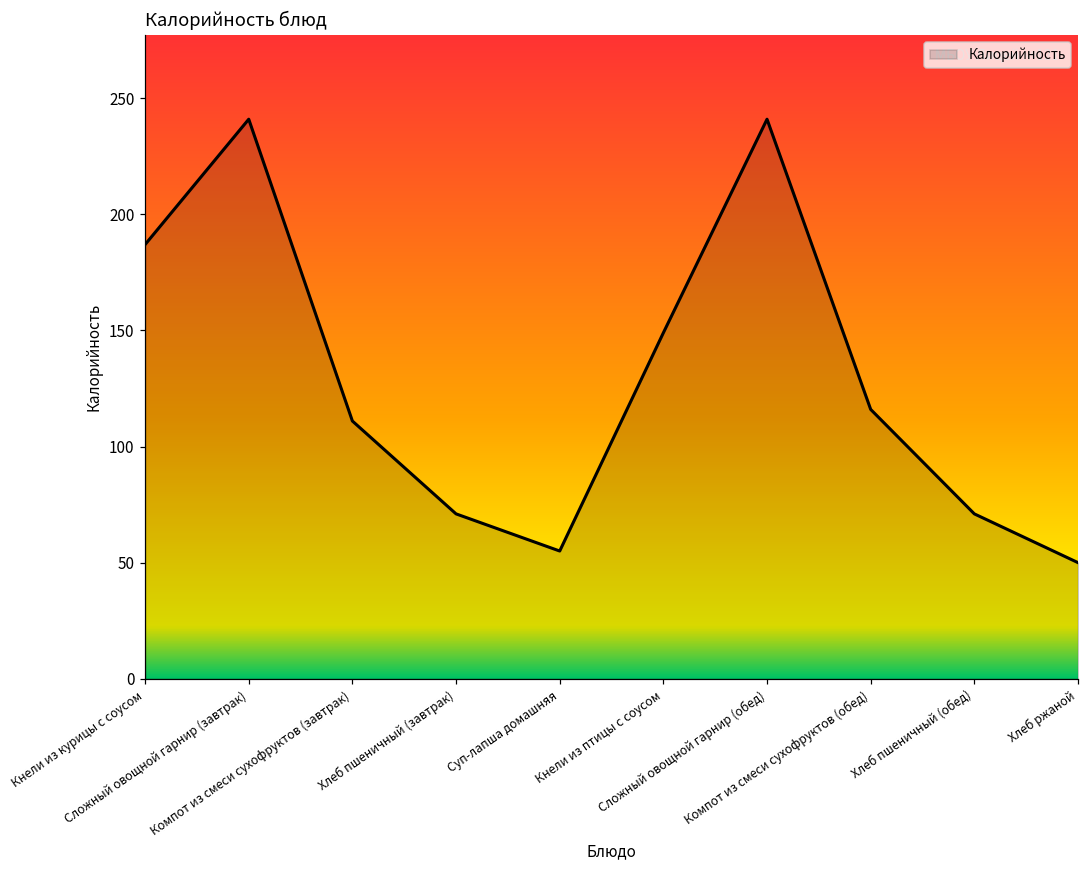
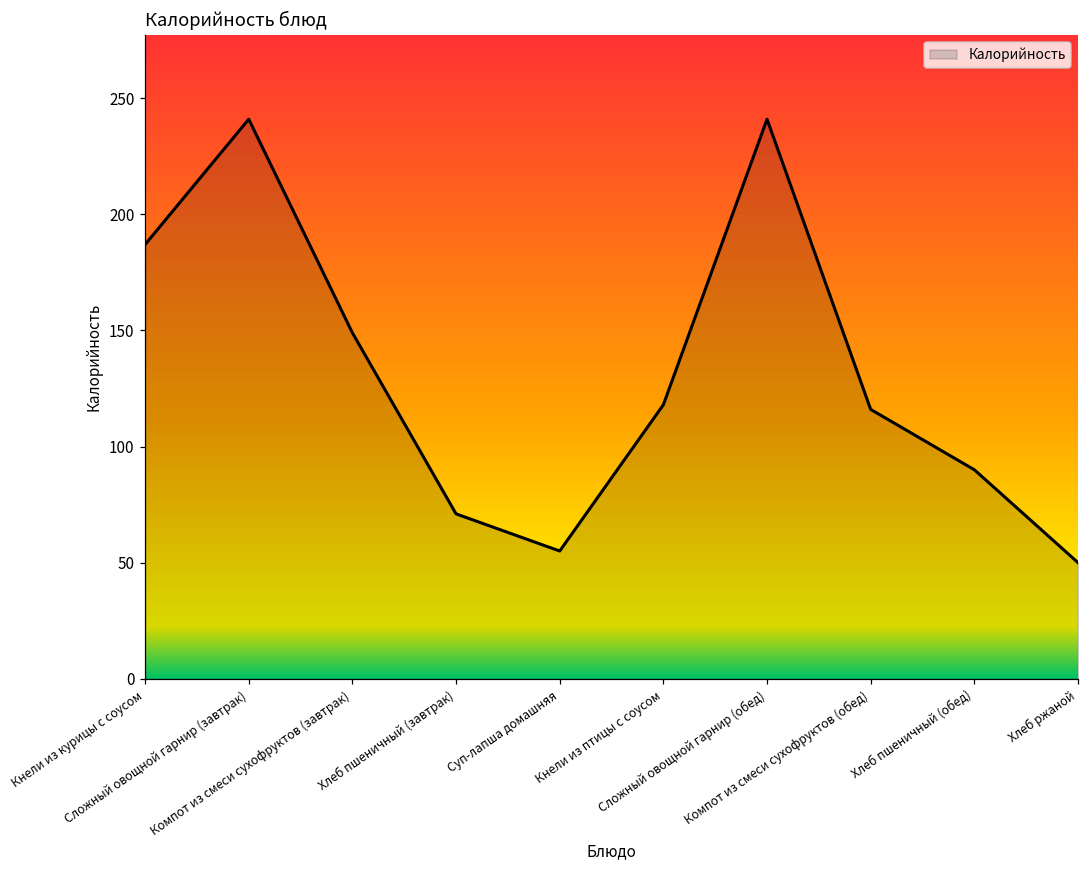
  {
    "Кнели из курицы с соусом": 187,
    "Сложный овощной гарнир (завтрак)": 241,
-   "Компот из смеси сухофруктов (завтрак)": 111,
+   "Компот из смеси сухофруктов (завтрак)": 149,
    "Хлеб пшеничный (завтрак)": 71,
    "Суп-лапша домашняя": 55,
-   "Кнели из птицы с соусом": 149,
+   "Кнели из птицы с соусом": 118,
    "Сложный овощной гарнир (обед)": 241,
    "Компот из смеси сухофруктов (обед)": 116,
-   "Хлеб пшеничный (обед)": 71,
+   "Хлеб пшеничный (обед)": 90,
    "Хлеб ржаной": 50
  }
